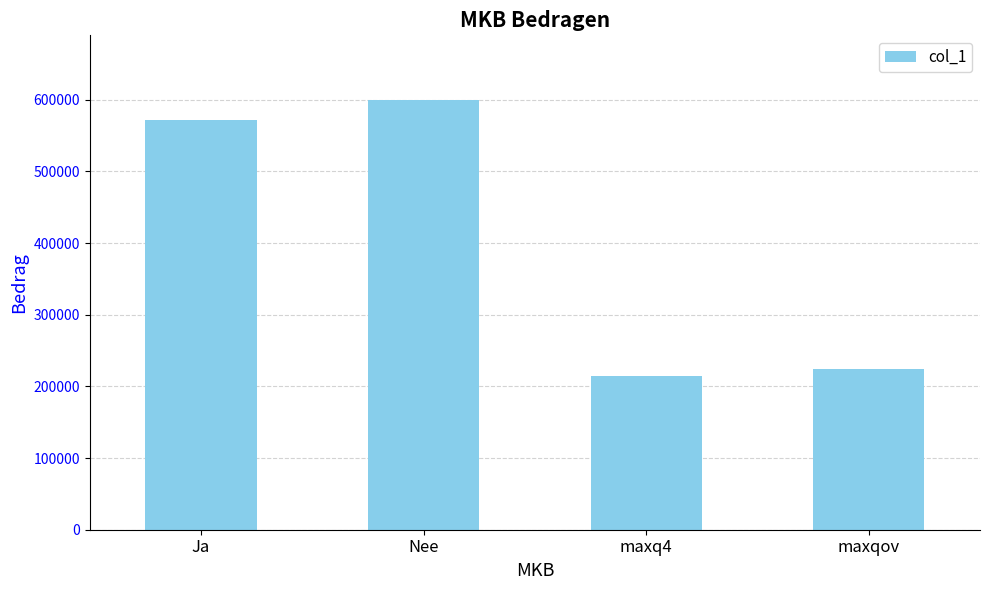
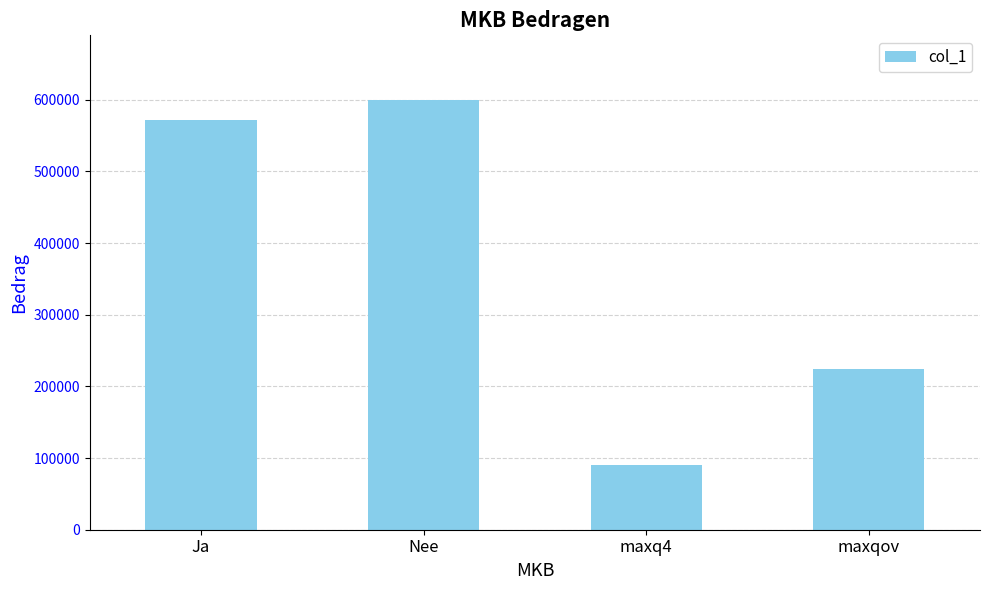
  {
    "Ja": 570000,
    "Nee": 600000,
-   "maxq4": 220000,
+   "maxq4": 90000,
    "maxqov": 230000
  }
